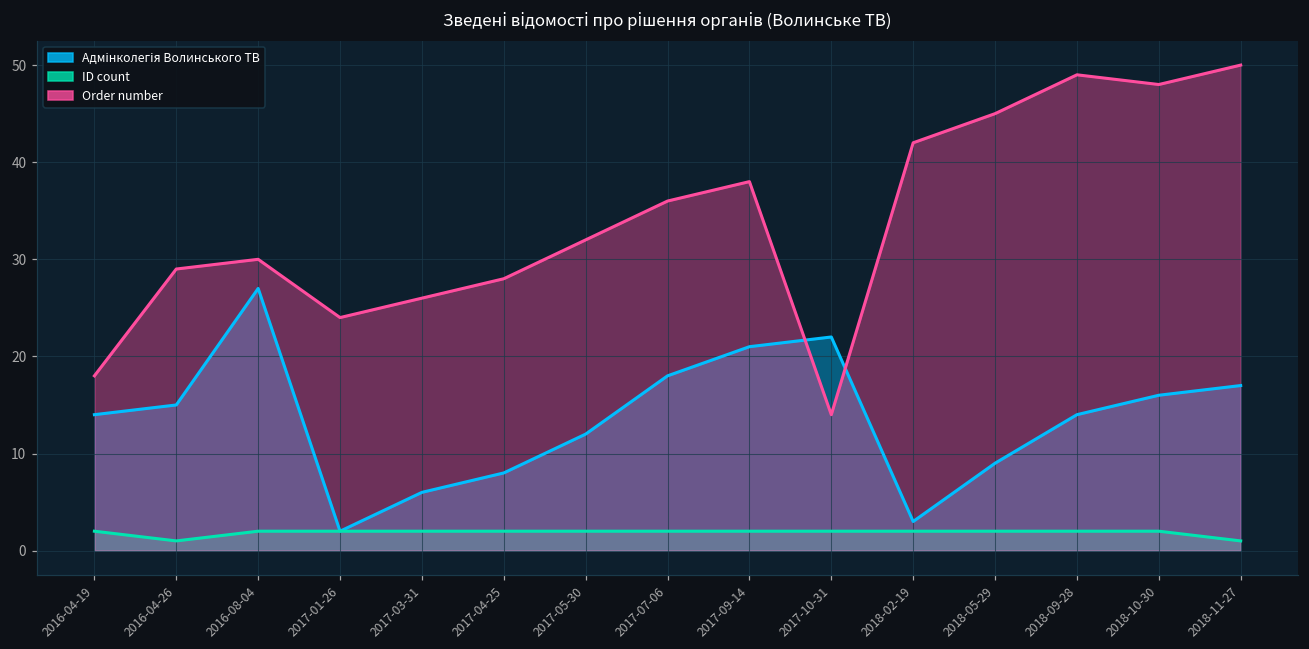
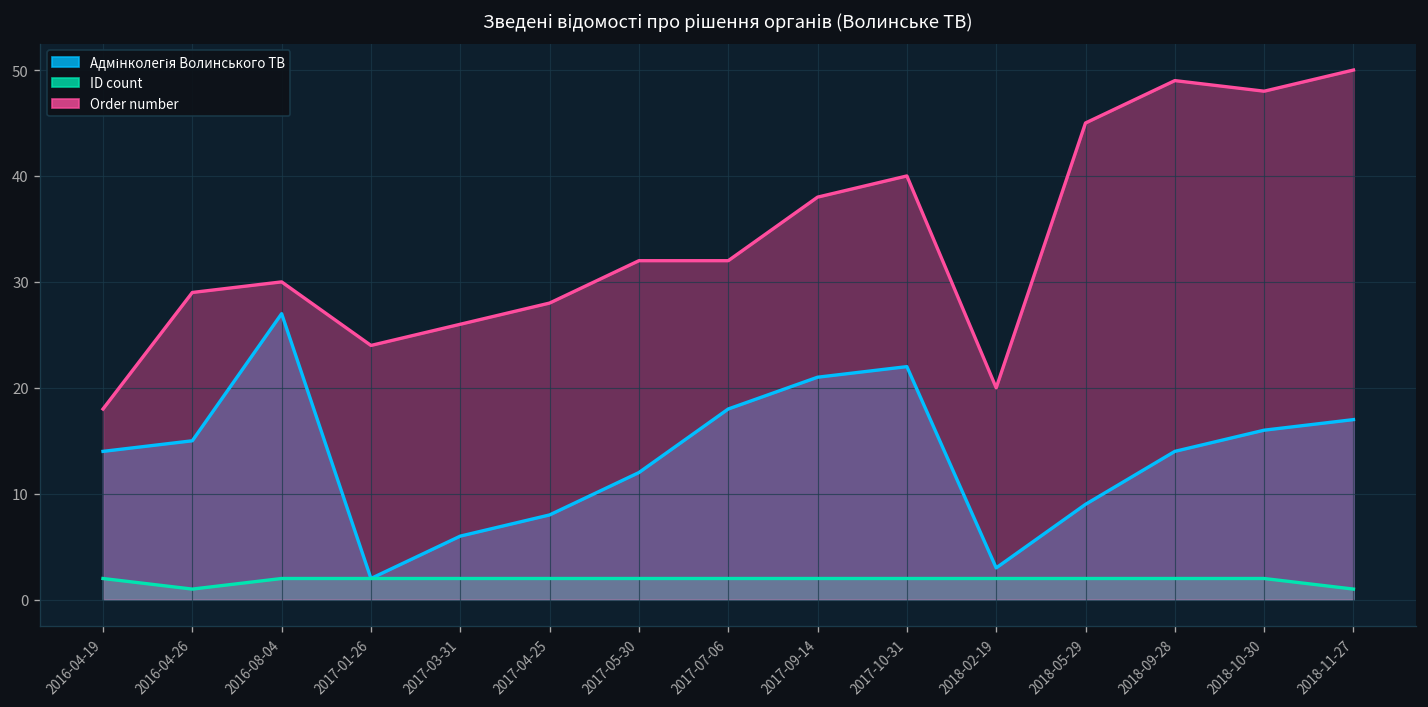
  {
    "Order number": {
      "2016-04-19": 18,
      "2016-04-26": 29,
      "2016-08-04": 30,
      "2017-01-26": 24,
      "2017-03-31": 26,
      "2017-04-25": 28,
      "2017-05-30": 32,
-     "2017-07-06": 36,
+     "2017-07-06": 32,
      "2017-09-14": 38,
-     "2017-10-31": 14,
-     "2018-02-19": 42,
+     "2017-10-31": 40,
+     "2018-02-19": 20,
      "2018-05-29": 45,
      "2018-09-28": 49,
      "2018-10-30": 48,
      "2018-11-27": 50
    }
  }
